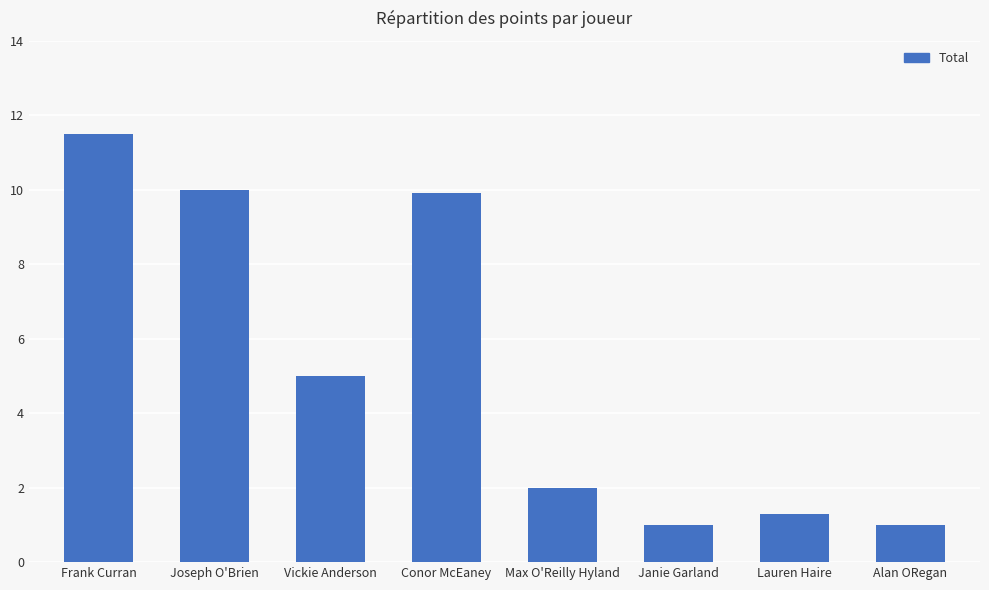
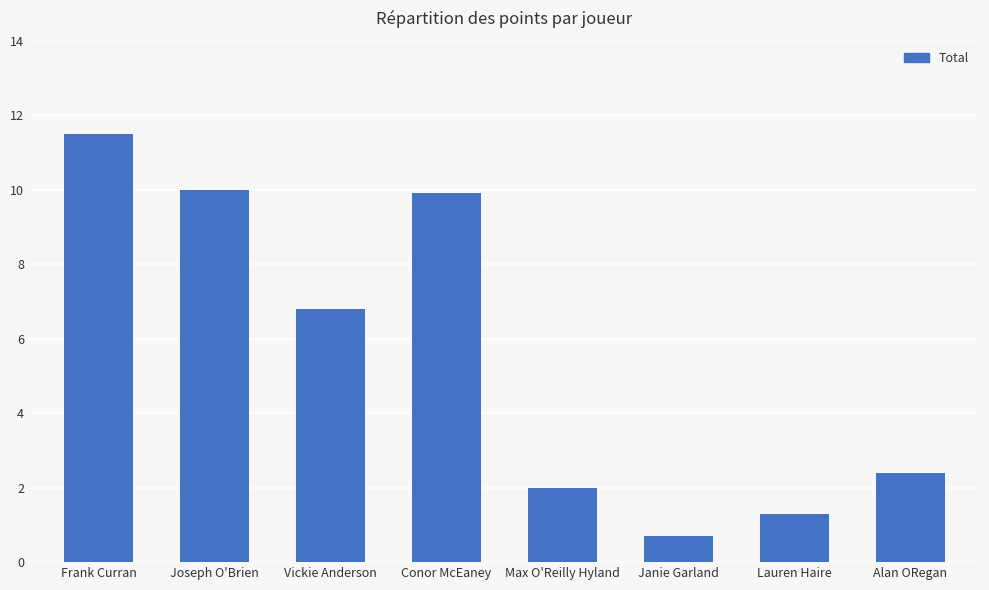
  {
    "Frank Curran": 11.5,
    "Joseph O'Brien": 10.0,
-   "Vickie Anderson": 5.0,
+   "Vickie Anderson": 6.8,
    "Conor McEaney": 9.9,
    "Max O'Reilly Hyland": 2.0,
-   "Janie Garland": 1.0,
+   "Janie Garland": 0.7,
    "Lauren Haire": 1.3,
-   "Alan ORegan": 1.0
+   "Alan ORegan": 2.4
  }
